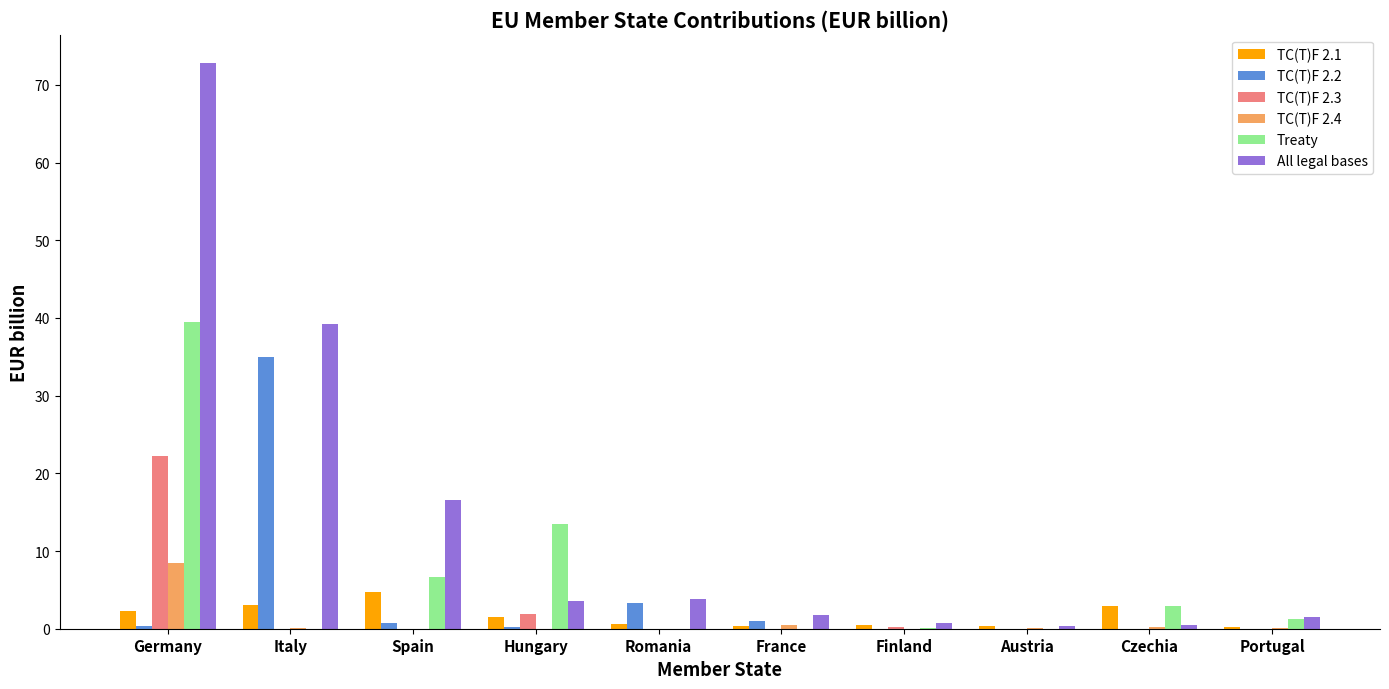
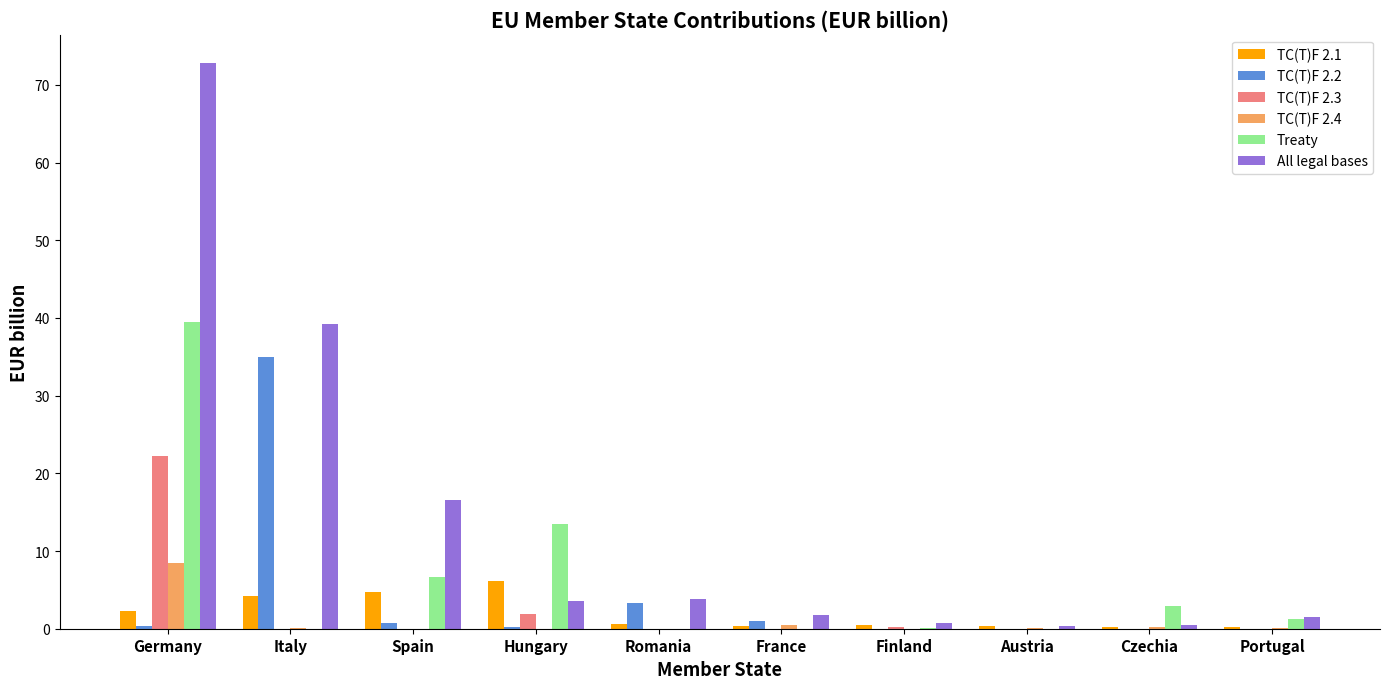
  {
    "TC(T)F 2.1": {
      "Germany": 2,
-     "Italy": 3,
+     "Italy": 4,
      "Spain": 5,
-     "Hungary": 2,
+     "Hungary": 6,
      "Romania": 1,
      "France": 0,
      "Finland": 1,
-     "Czechia": 3
+     "Czechia": 0
    },
    "TC(T)F 2.2": {
      "Germany": 0,
      "Italy": 35,
      "Spain": 1,
      "Romania": 3,
      "France": 1,
      "Finland": 0,
      "Austria": 0,
      "Czechia": 0,
      "Portugal": 0
    },
    "Treaty": {
      "Germany": 40,
      "Spain": 7,
      "Hungary": 14,
      "Romania": 0,
      "France": 0,
      "Austria": 0,
      "Czechia": 3,
      "Portugal": 1
    },
    "All legal bases": {
      "Germany": 73,
      "Italy": 39,
      "Spain": 17,
      "Hungary": 4,
      "Romania": 4,
      "France": 2,
      "Finland": 1,
      "Austria": 0,
      "Czechia": 1,
      "Portugal": 2
    }
  }
